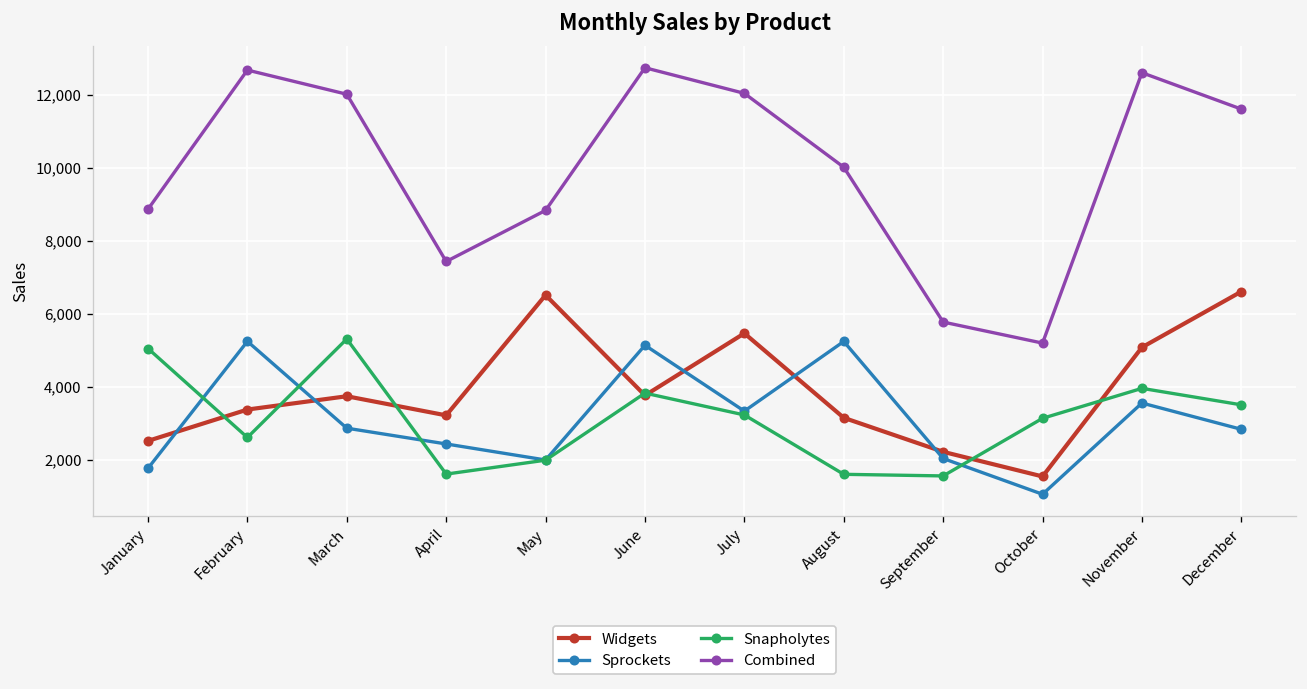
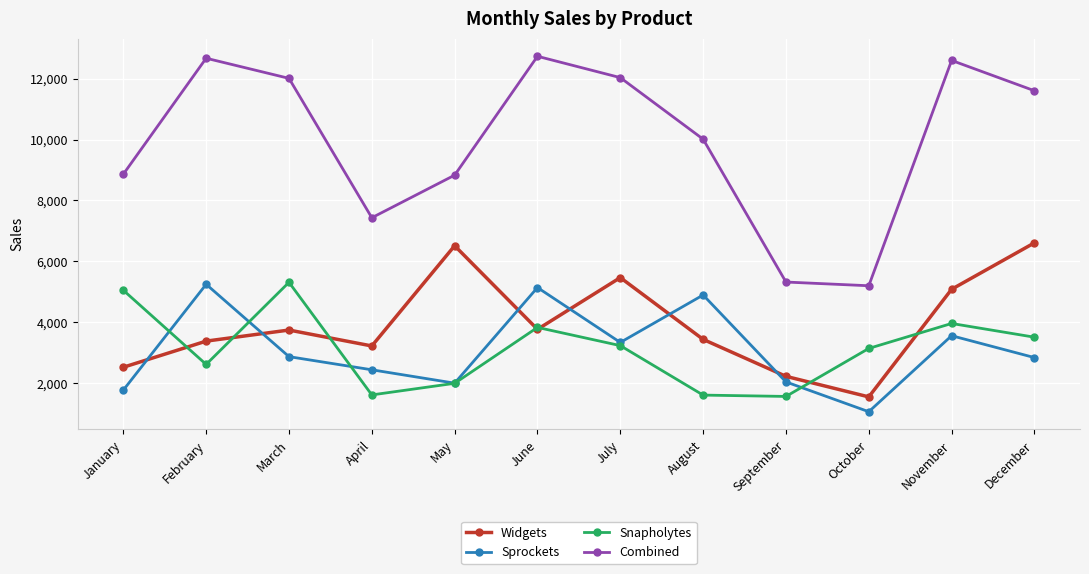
  {
    "Widgets": {
      "January": "2,500",
      "February": "3,400",
      "March": "3,700",
      "April": "3,200",
      "May": "6,500",
      "July": "5,500",
-     "August": "3,200",
+     "August": "3,400",
      "September": "2,200",
      "October": "1,500",
      "November": "5,100",
      "December": "6,600"
    },
    "Sprockets": {
      "January": "1,800",
      "February": "5,200",
      "March": "2,900",
      "April": "2,400",
      "June": "5,100",
      "July": "3,300",
-     "August": "5,200",
+     "August": "4,900",
      "September": "2,000",
      "October": "1,100",
      "November": "3,600",
      "December": "2,800"
    },
    "Snapholytes": {
      "January": "5,100",
      "February": "2,600",
      "March": "5,300",
      "April": "1,600",
      "July": "3,200",
      "August": "1,600",
      "September": "1,600",
      "October": "3,100",
      "November": "4,000",
      "December": "3,500"
    },
    "Combined": {
      "January": "8,900",
      "February": "12,700",
      "March": "12,000",
      "April": "7,400",
      "May": "8,800",
      "June": "12,700",
      "July": "12,000",
      "August": "10,000",
-     "September": "5,800",
+     "September": "5,300",
      "October": "5,200",
      "November": "12,600",
      "December": "11,600"
    }
  }
